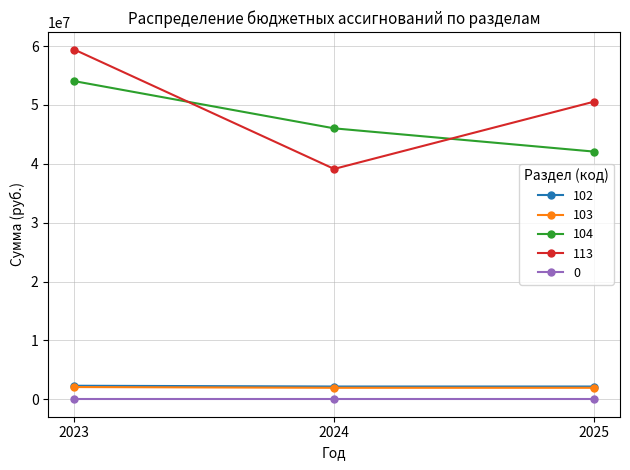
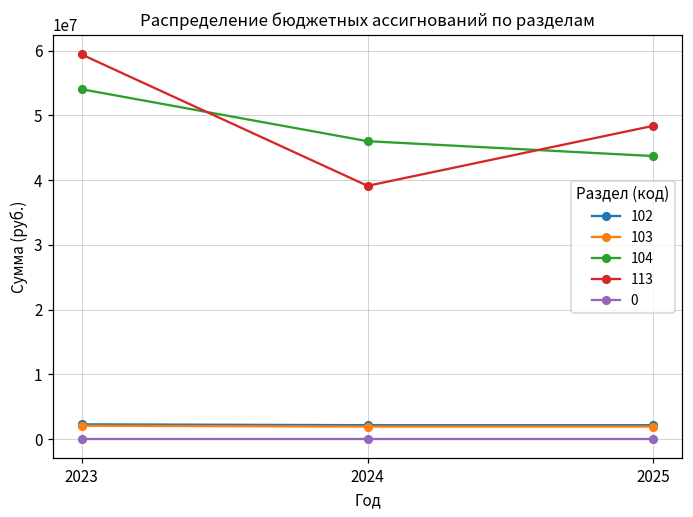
  {
    "104": {
      "2023": 54000000,
      "2024": 46000000,
-     "2025": 42000000
+     "2025": 44000000
    },
    "113": {
      "2023": 59000000,
      "2024": 39000000,
-     "2025": 51000000
+     "2025": 48000000
    },
    "0": {
      "2023": 0,
      "2024": 0,
      "2025": 0
    }
  }
